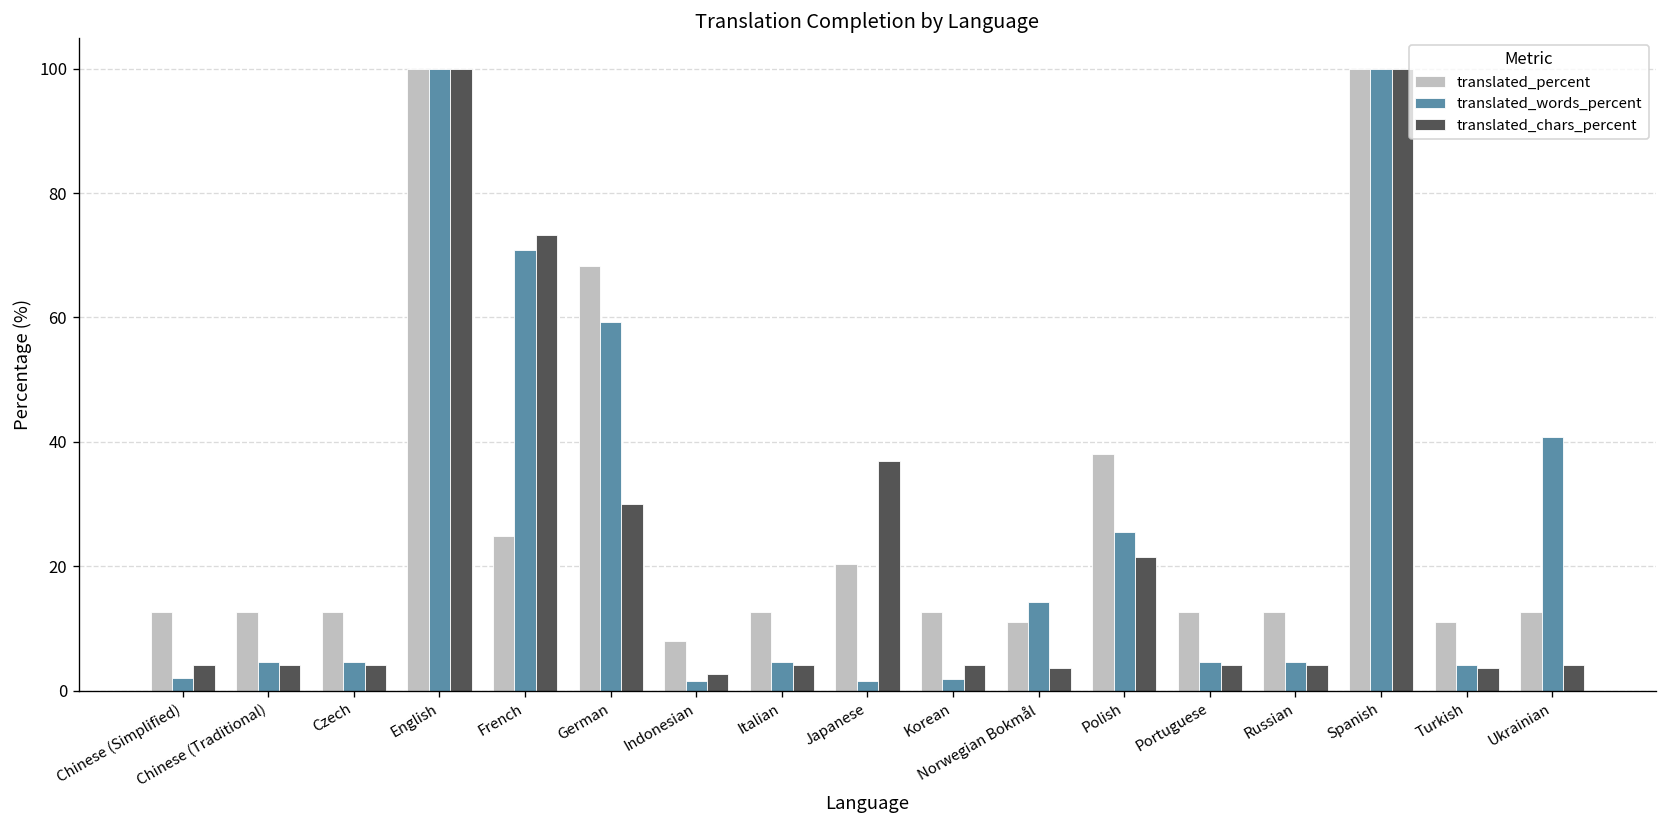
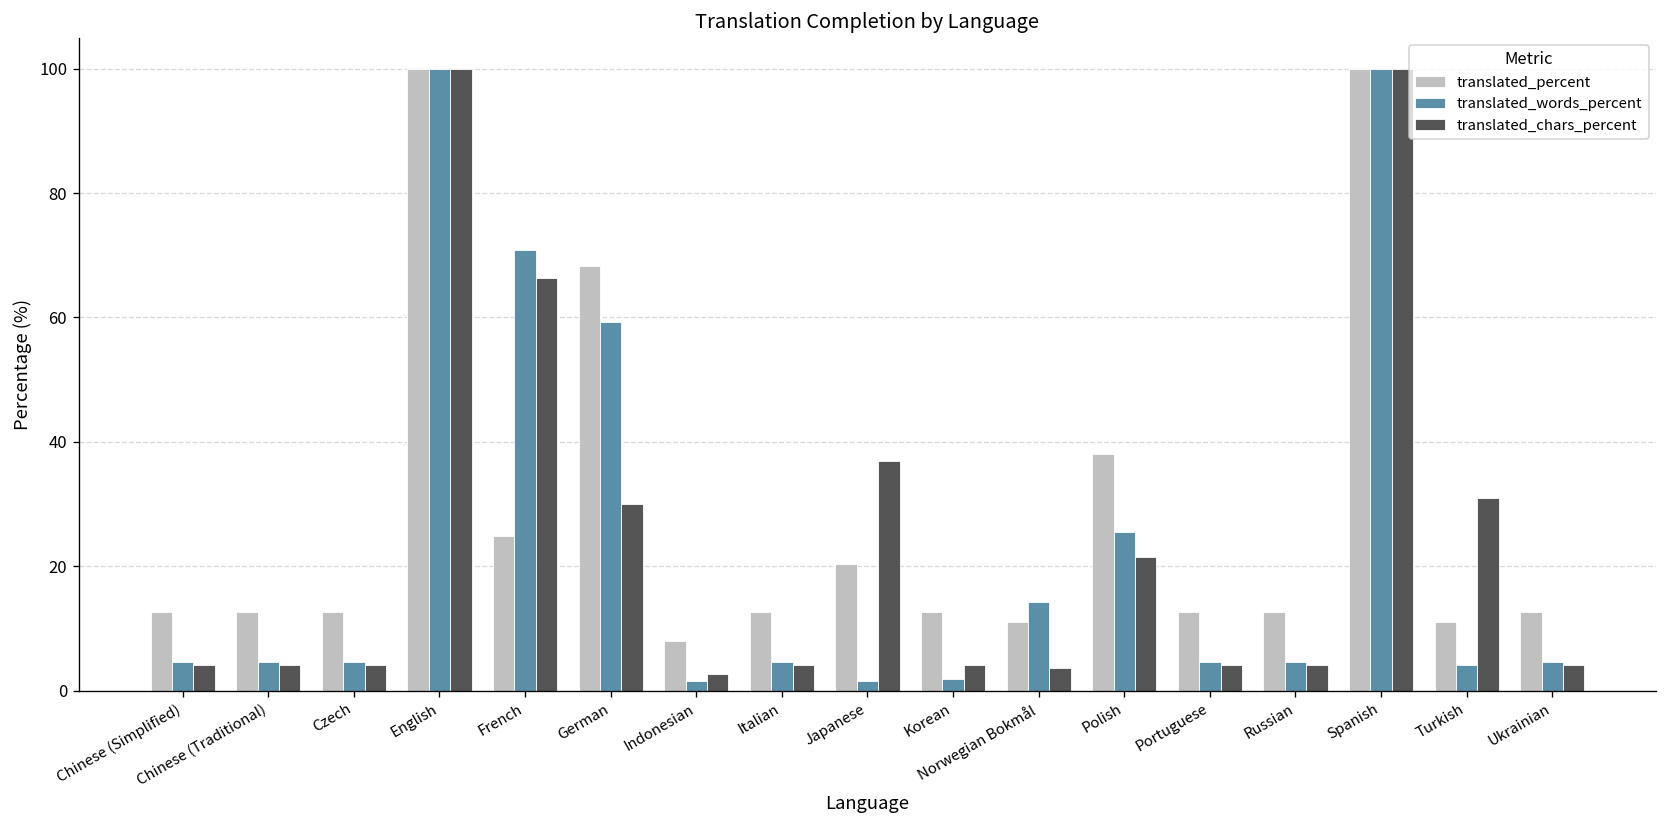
  {
    "translated_percent": {
      "Chinese (Simplified)": 13,
      "Chinese (Traditional)": 13,
      "Czech": 13,
      "English": 100,
      "French": 25,
      "German": 68,
      "Indonesian": 8,
      "Italian": 13,
      "Japanese": 20,
      "Korean": 13,
      "Norwegian Bokmål": 11,
      "Polish": 38,
      "Portuguese": 13,
      "Russian": 13,
      "Spanish": 100,
      "Turkish": 11,
      "Ukrainian": 13
    },
    "translated_words_percent": {
-     "Chinese (Simplified)": 2,
+     "Chinese (Simplified)": 5,
      "Chinese (Traditional)": 5,
      "Czech": 5,
      "English": 100,
      "French": 71,
      "German": 59,
      "Indonesian": 2,
      "Italian": 5,
      "Japanese": 2,
      "Korean": 2,
      "Norwegian Bokmål": 14,
      "Polish": 26,
      "Portuguese": 5,
      "Russian": 5,
      "Spanish": 100,
      "Turkish": 4,
-     "Ukrainian": 41
+     "Ukrainian": 5
    },
    "translated_chars_percent": {
      "Chinese (Simplified)": 4,
      "Chinese (Traditional)": 4,
      "Czech": 4,
      "English": 100,
-     "French": 73,
+     "French": 66,
      "German": 30,
      "Indonesian": 3,
      "Italian": 4,
      "Japanese": 37,
      "Korean": 4,
      "Norwegian Bokmål": 4,
      "Polish": 22,
      "Portuguese": 4,
      "Russian": 4,
      "Spanish": 100,
-     "Turkish": 4,
+     "Turkish": 31,
      "Ukrainian": 4
    }
  }
